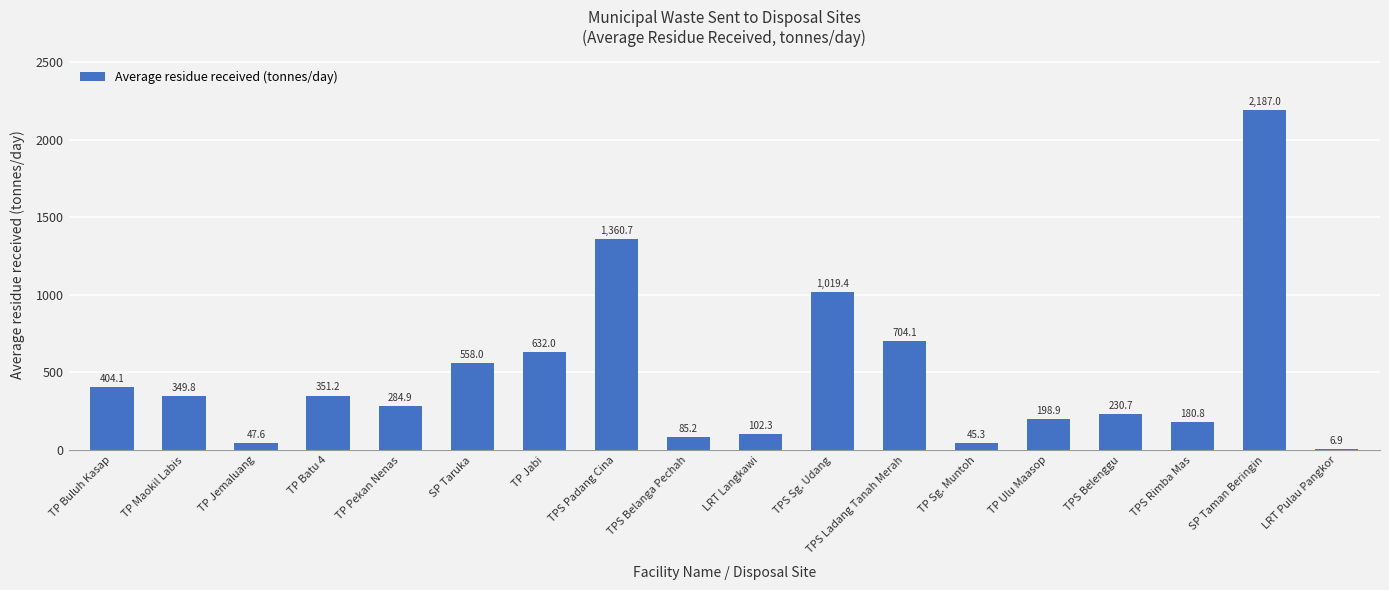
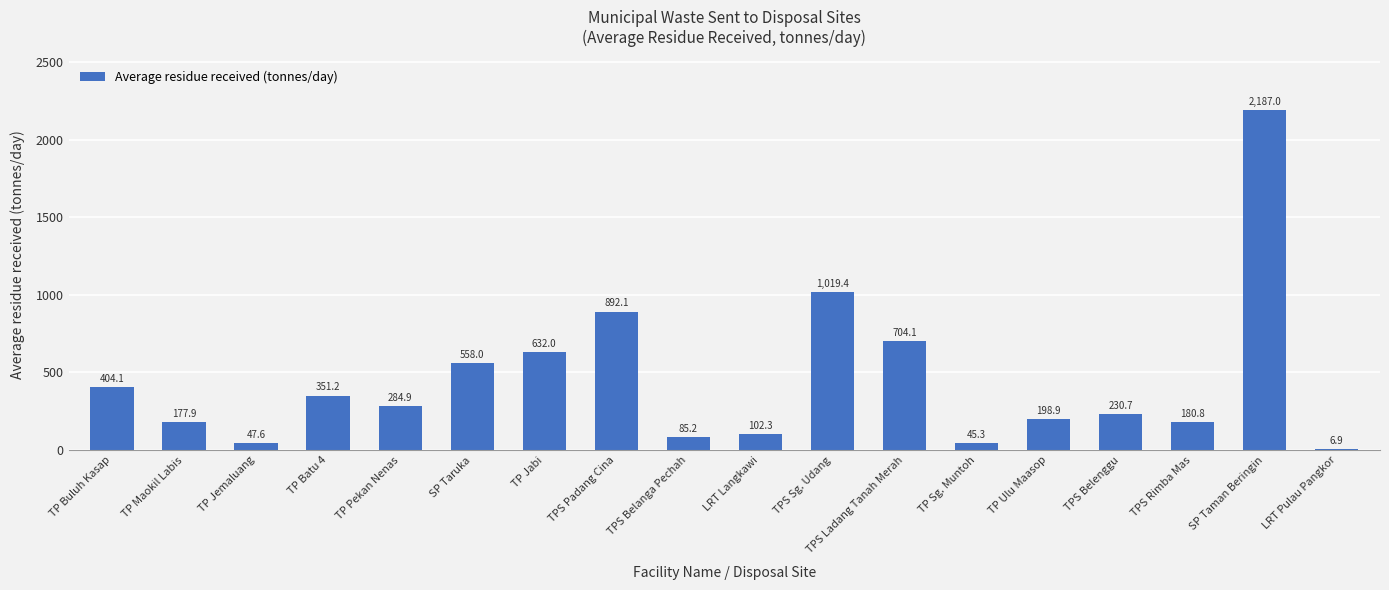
  {
    "TP Buluh Kasap": "404.1",
-   "TP Maokil Labis": "349.8",
+   "TP Maokil Labis": "177.9",
    "TP Jemaluang": "47.6",
    "TP Batu 4": "351.2",
    "TP Pekan Nenas": "284.9",
    "SP Taruka": "558.0",
    "TP Jabi": "632.0",
-   "TPS Padang Cina": "1,360.7",
+   "TPS Padang Cina": "892.1",
    "TPS Belanga Pechah": "85.2",
    "LRT Langkawi": "102.3",
    "TPS Sg. Udang": "1,019.4",
    "TPS Ladang Tanah Merah": "704.1",
    "TP Sg. Muntoh": "45.3",
    "TP Ulu Maasop": "198.9",
    "TPS Belenggu": "230.7",
    "TPS Rimba Mas": "180.8",
    "SP Taman Beringin": "2,187.0",
    "LRT Pulau Pangkor": "6.9"
  }
